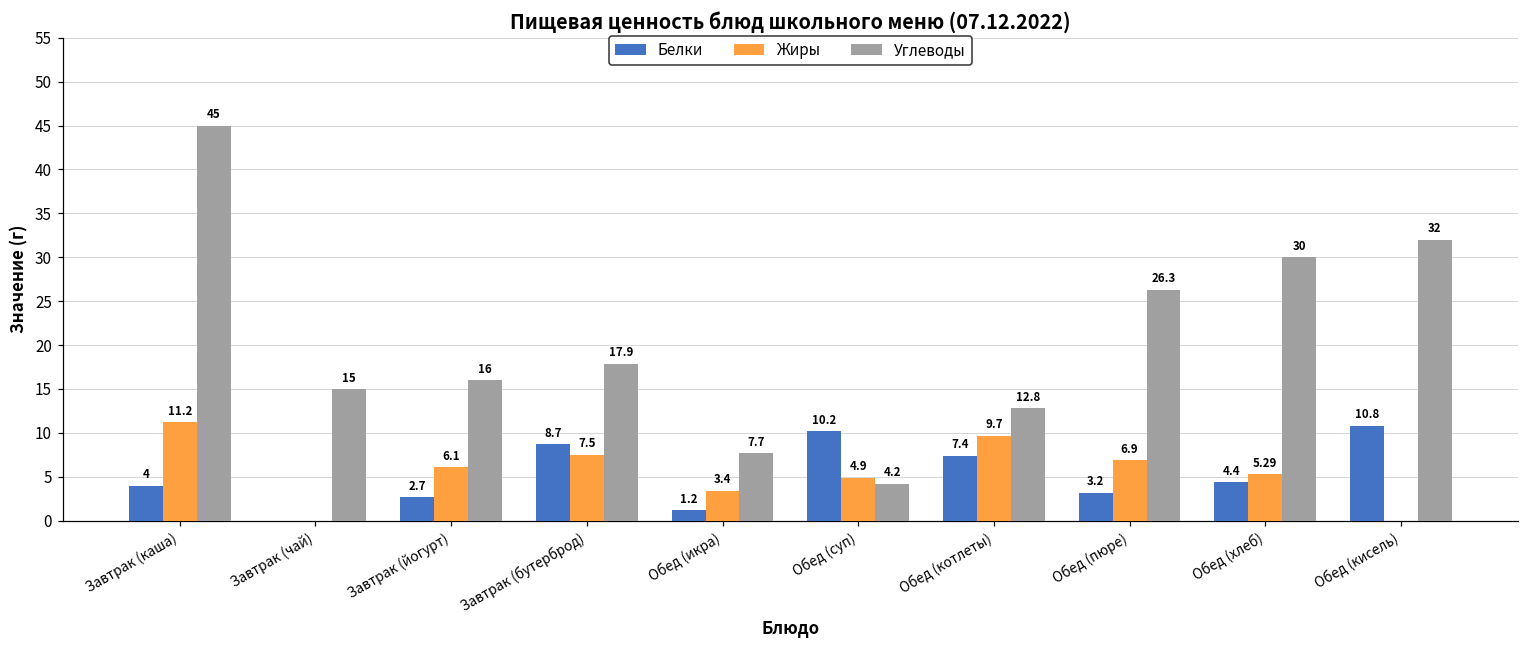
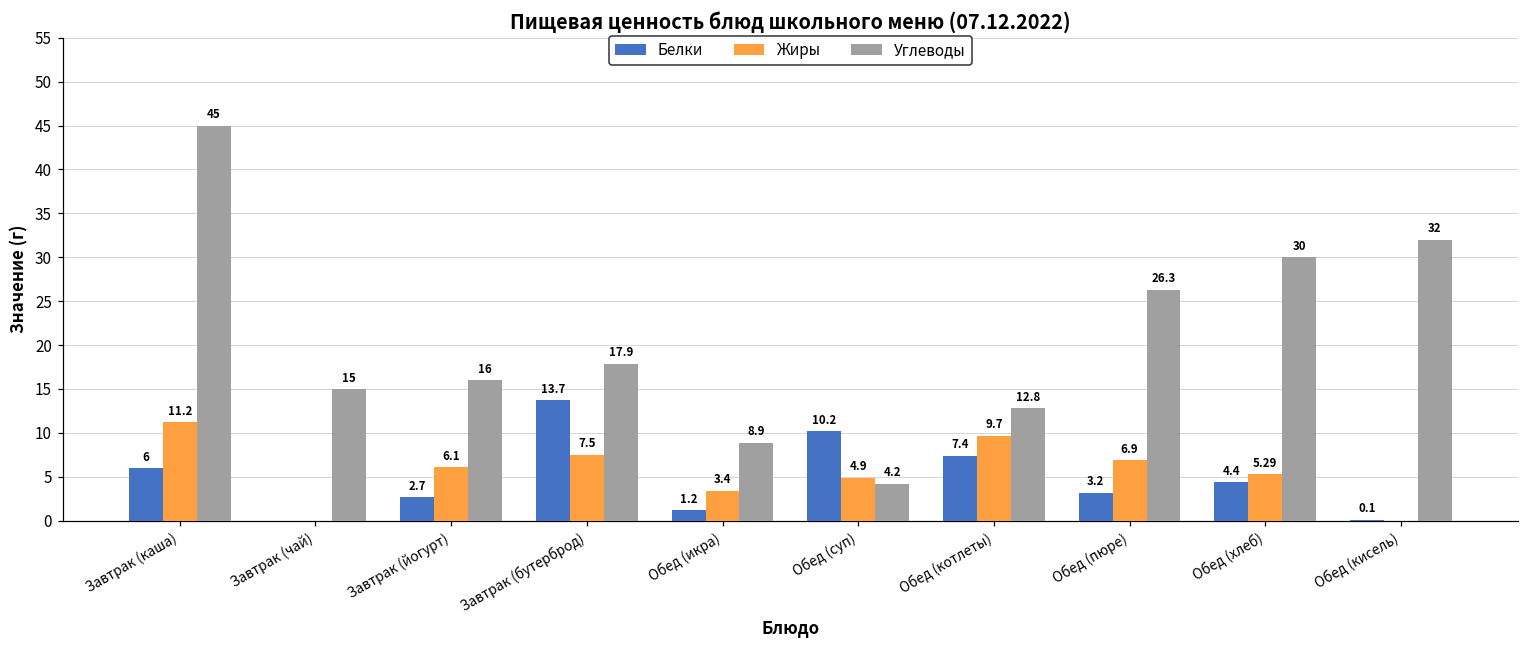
  {
    "Белки": {
-     "Завтрак (каша)": 4,
+     "Завтрак (каша)": 6,
      "Завтрак (йогурт)": 2.7,
-     "Завтрак (бутерброд)": 8.7,
+     "Завтрак (бутерброд)": 13.7,
      "Обед (икра)": 1.2,
      "Обед (суп)": 10.2,
      "Обед (котлеты)": 7.4,
      "Обед (пюре)": 3.2,
      "Обед (хлеб)": 4.4,
-     "Обед (кисель)": 10.8
+     "Обед (кисель)": 0.1
    },
    "Жиры": {
      "Завтрак (каша)": 11.2,
      "Завтрак (йогурт)": 6.1,
      "Завтрак (бутерброд)": 7.5,
      "Обед (икра)": 3.4,
      "Обед (суп)": 4.9,
      "Обед (котлеты)": 9.7,
      "Обед (пюре)": 6.9,
      "Обед (хлеб)": 5.29
    },
    "Углеводы": {
      "Завтрак (каша)": 45,
      "Завтрак (чай)": 15,
      "Завтрак (йогурт)": 16,
      "Завтрак (бутерброд)": 17.9,
-     "Обед (икра)": 7.7,
+     "Обед (икра)": 8.9,
      "Обед (суп)": 4.2,
      "Обед (котлеты)": 12.8,
      "Обед (пюре)": 26.3,
      "Обед (хлеб)": 30,
      "Обед (кисель)": 32
    }
  }
